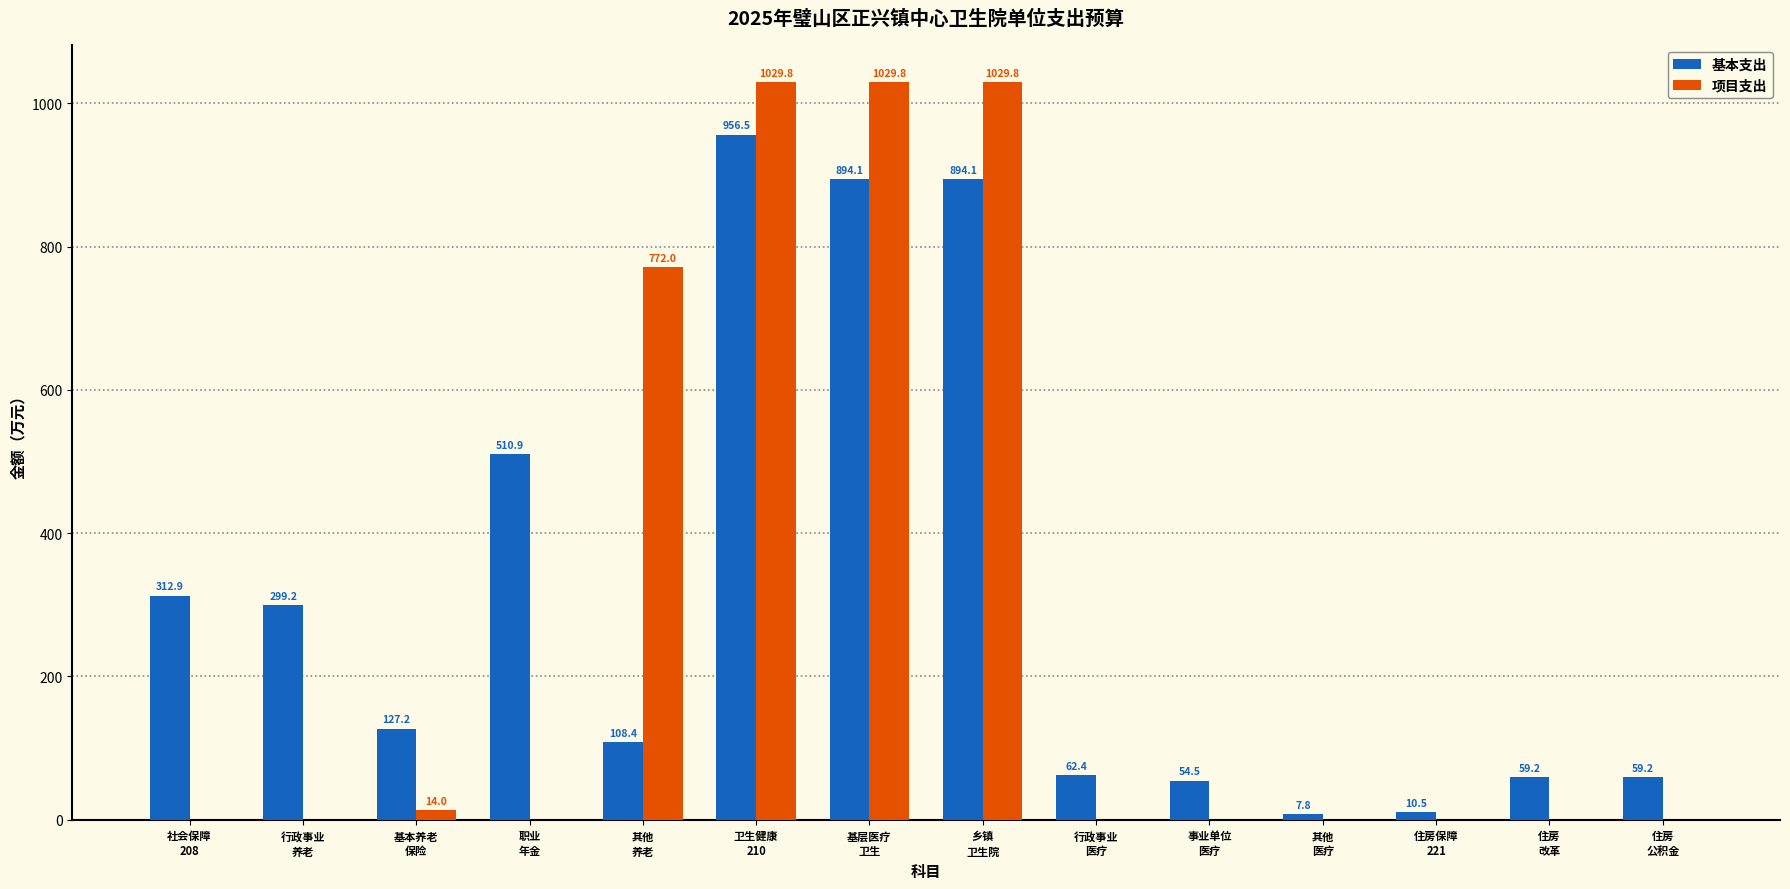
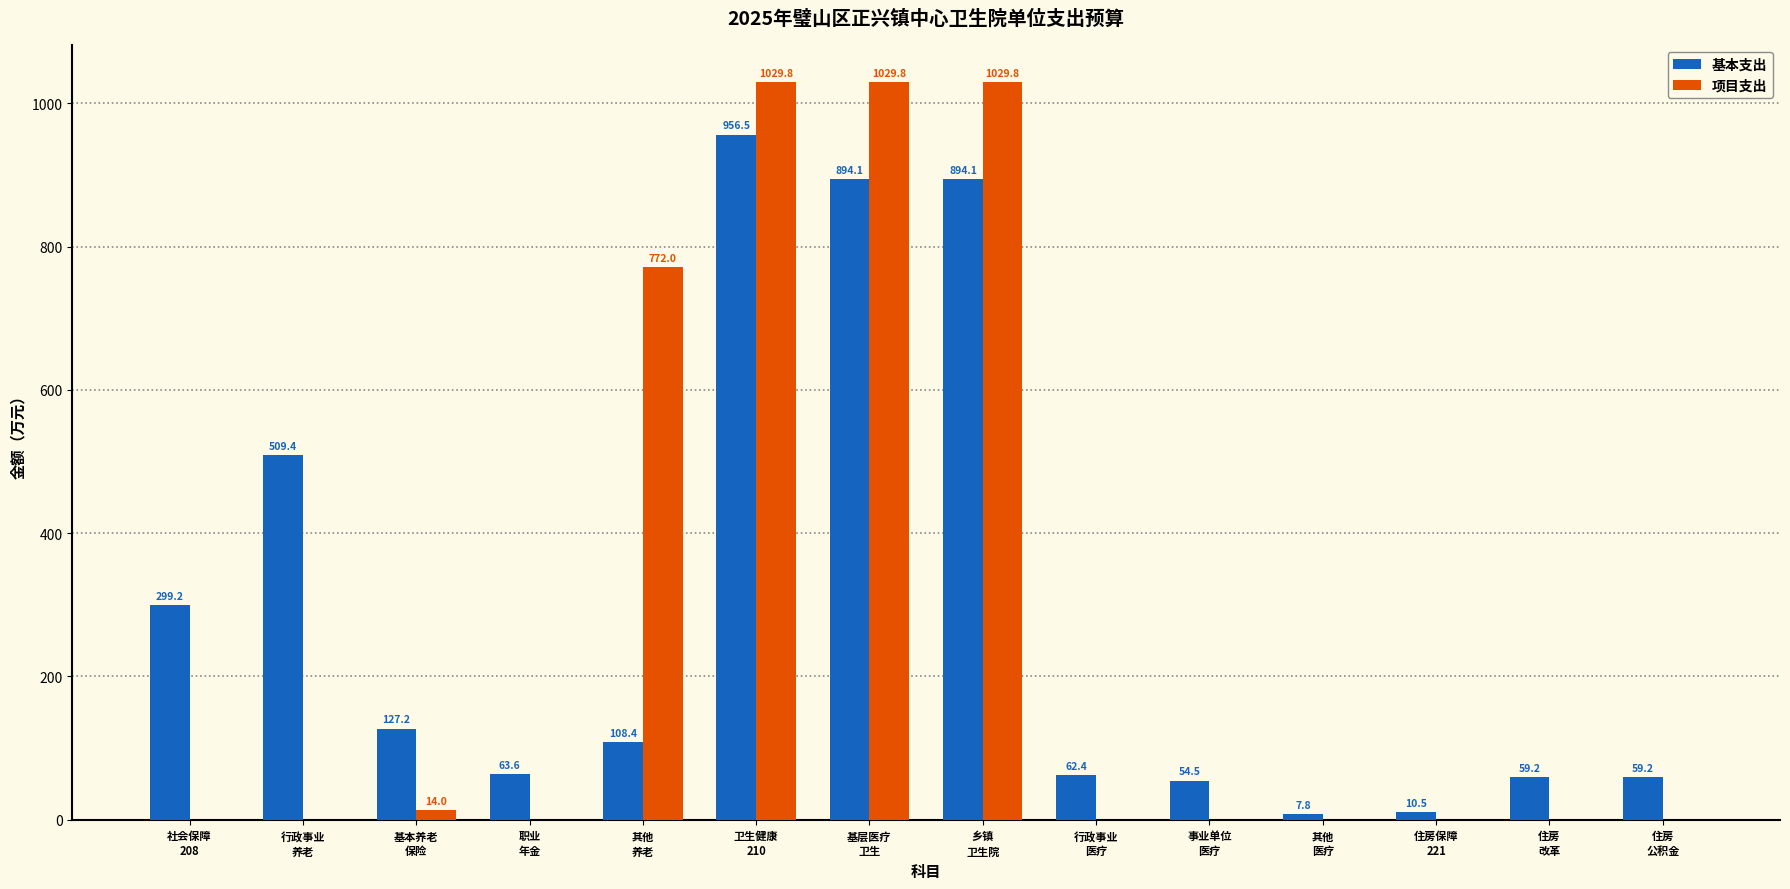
  {
    "基本支出": {
-     "社会保障 208": 312.9,
-     "行政事业 养老": 299.2,
+     "社会保障 208": 299.2,
+     "行政事业 养老": 509.4,
      "基本养老 保险": 127.2,
-     "职业 年金": 510.9,
+     "职业 年金": 63.6,
      "其他 养老": 108.4,
      "卫生健康 210": 956.5,
      "基层医疗 卫生": 894.1,
      "乡镇 卫生院": 894.1,
      "行政事业 医疗": 62.4,
      "事业单位 医疗": 54.5,
      "其他 医疗": 7.8,
      "住房保障 221": 10.5,
      "住房 改革": 59.2,
      "住房 公积金": 59.2
    },
    "项目支出": {
      "基本养老 保险": 14.0,
      "其他 养老": 772.0,
      "卫生健康 210": 1029.8,
      "基层医疗 卫生": 1029.8,
      "乡镇 卫生院": 1029.8
    }
  }
